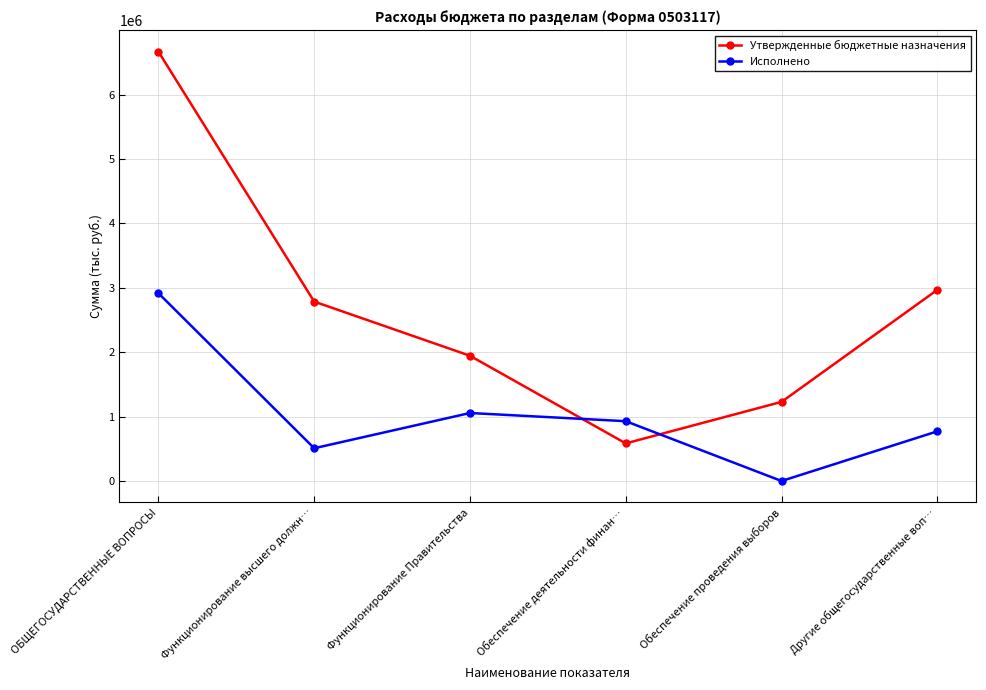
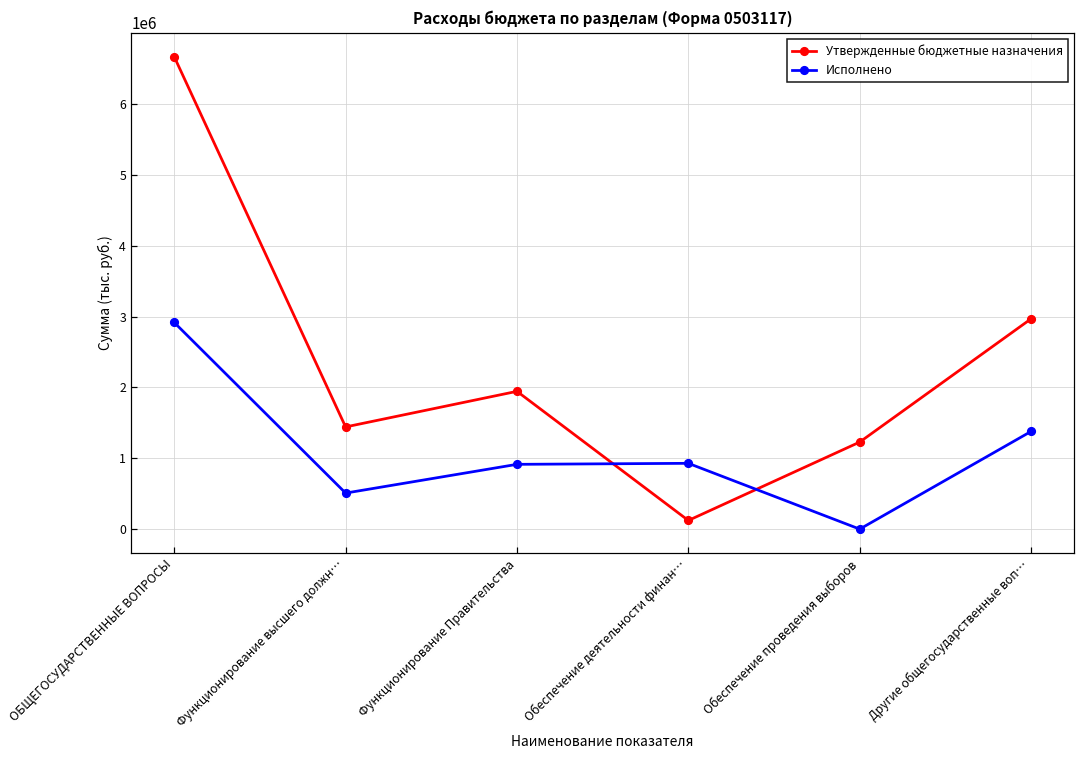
  {
    "Утвержденные бюджетные назначения": {
      "ОБЩЕГОСУДАРСТВЕННЫЕ ВОПРОСЫ": 6700000,
-     "Функционирование высшего должн…": 2800000,
+     "Функционирование высшего должн…": 1400000,
      "Функционирование Правительства": 1900000,
-     "Обеспечение деятельности финан…": 600000,
+     "Обеспечение деятельности финан…": 100000,
      "Обеспечение проведения выборов": 1200000,
      "Другие общегосударственные воп…": 3000000
    },
    "Исполнено": {
      "ОБЩЕГОСУДАРСТВЕННЫЕ ВОПРОСЫ": 2900000,
      "Функционирование высшего должн…": 500000,
-     "Функционирование Правительства": 1100000,
+     "Функционирование Правительства": 900000,
      "Обеспечение деятельности финан…": 900000,
      "Обеспечение проведения выборов": 0,
-     "Другие общегосударственные воп…": 800000
+     "Другие общегосударственные воп…": 1400000
    }
  }
